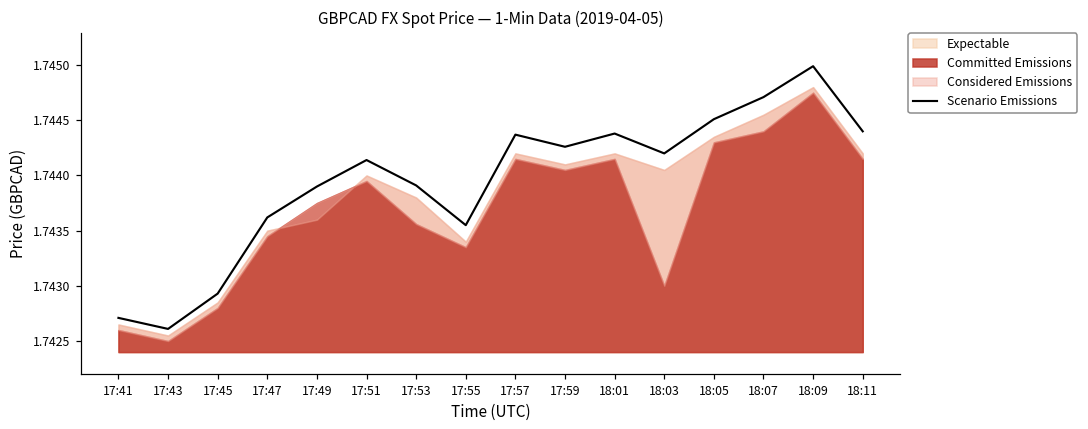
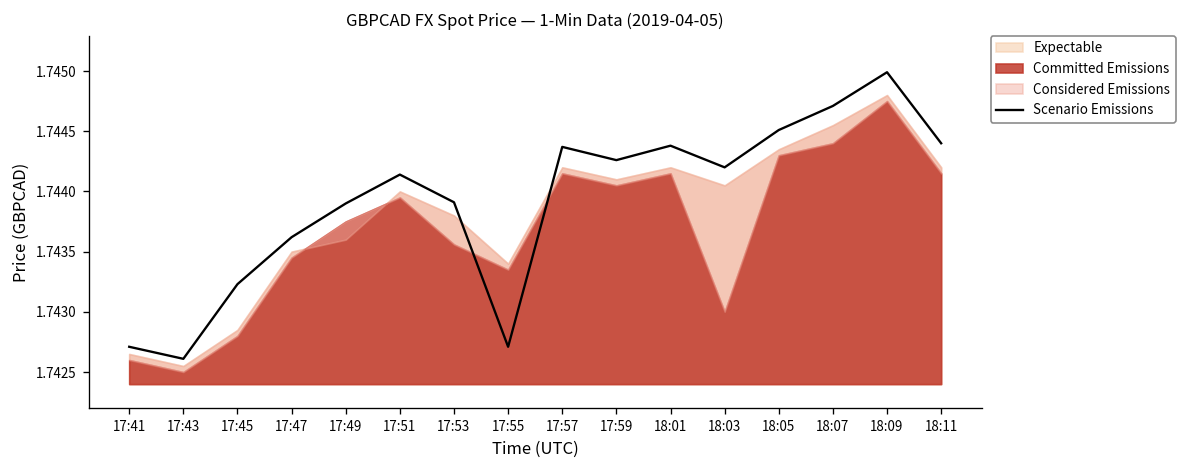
  {
    "Scenario Emissions": {
      "17:41": 1.74271,
      "17:43": 1.74261,
-     "17:45": 1.74293,
+     "17:45": 1.74323,
      "17:47": 1.74362,
      "17:49": 1.74390,
      "17:51": 1.74414,
      "17:53": 1.74391,
-     "17:55": 1.74355,
+     "17:55": 1.74271,
      "17:57": 1.74437,
      "17:59": 1.74426,
      "18:01": 1.74438,
      "18:03": 1.74420,
      "18:05": 1.74451,
      "18:07": 1.74471,
      "18:09": 1.74499,
      "18:11": 1.74440
    },
    "Committed Emissions": {
      "17:41": 1.74260,
      "17:43": 1.74250,
      "17:45": 1.74280,
      "17:47": 1.74345,
      "17:51": 1.74395,
      "17:53": 1.74356,
      "17:55": 1.74335,
      "17:57": 1.74415,
      "17:59": 1.74405,
      "18:01": 1.74415,
      "18:03": 1.74300,
      "18:05": 1.74430,
      "18:07": 1.74440,
      "18:09": 1.74475,
      "18:11": 1.74415
    }
  }
